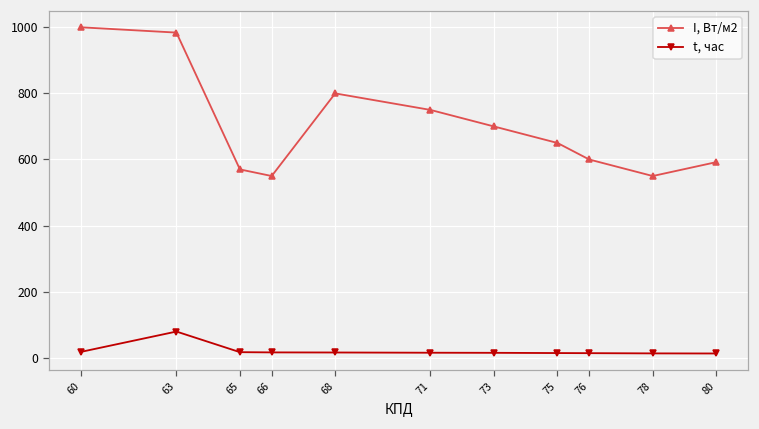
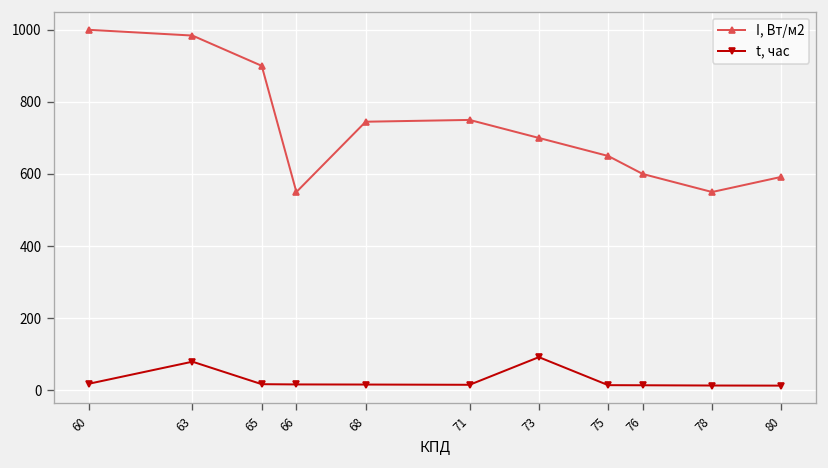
  {
    "I, Вт/м2": {
      "60": 1000,
      "63": 980,
-     "65": 570,
+     "65": 900,
      "66": 550,
-     "68": 800,
+     "68": 750,
      "71": 750,
      "73": 700,
      "75": 650,
      "76": 600,
      "78": 550,
      "80": 590
    },
    "t, час": {
      "60": 20,
      "63": 80,
      "65": 20,
      "66": 20,
      "68": 20,
      "71": 20,
-     "73": 20,
+     "73": 90,
      "75": 10,
      "76": 10,
      "78": 10,
      "80": 10
    }
  }
